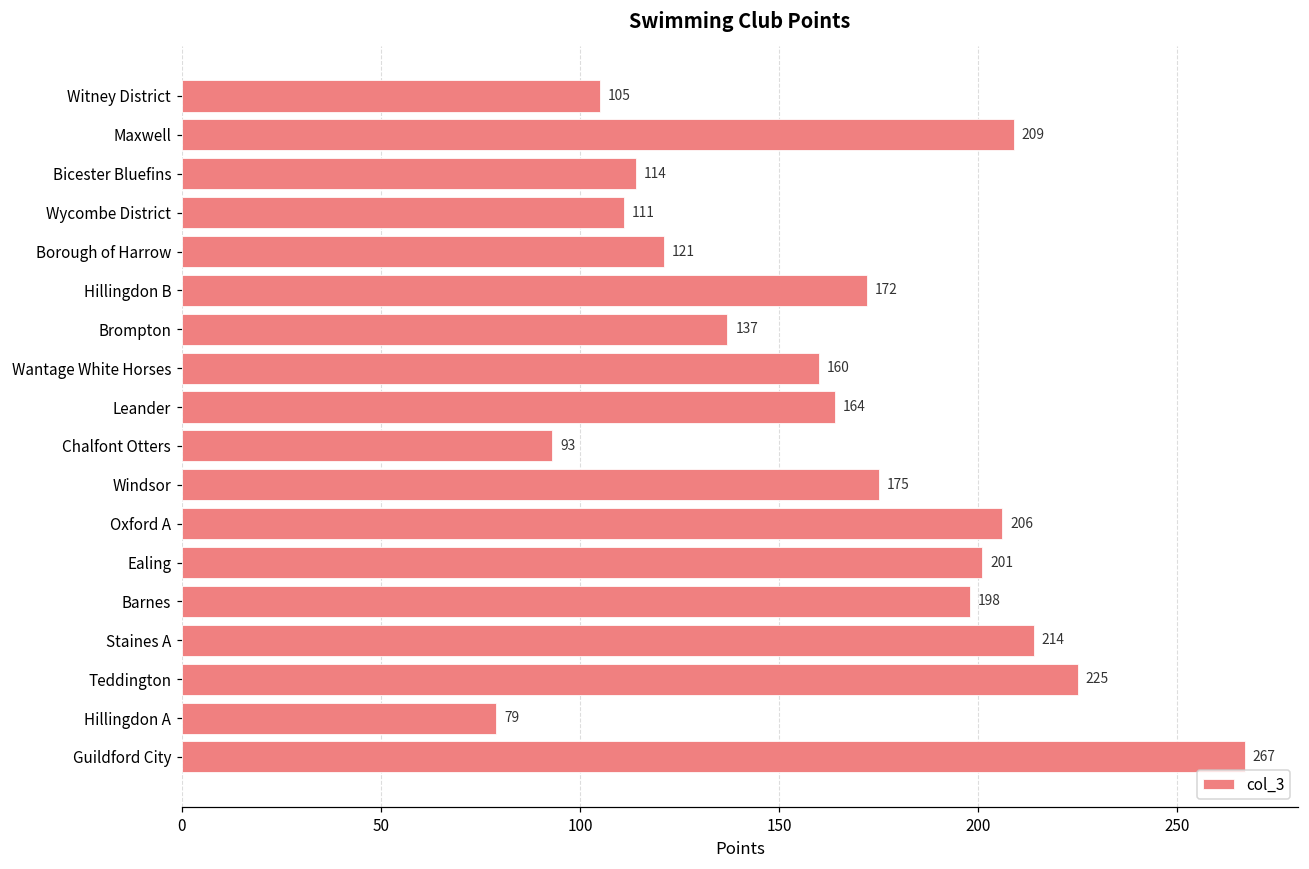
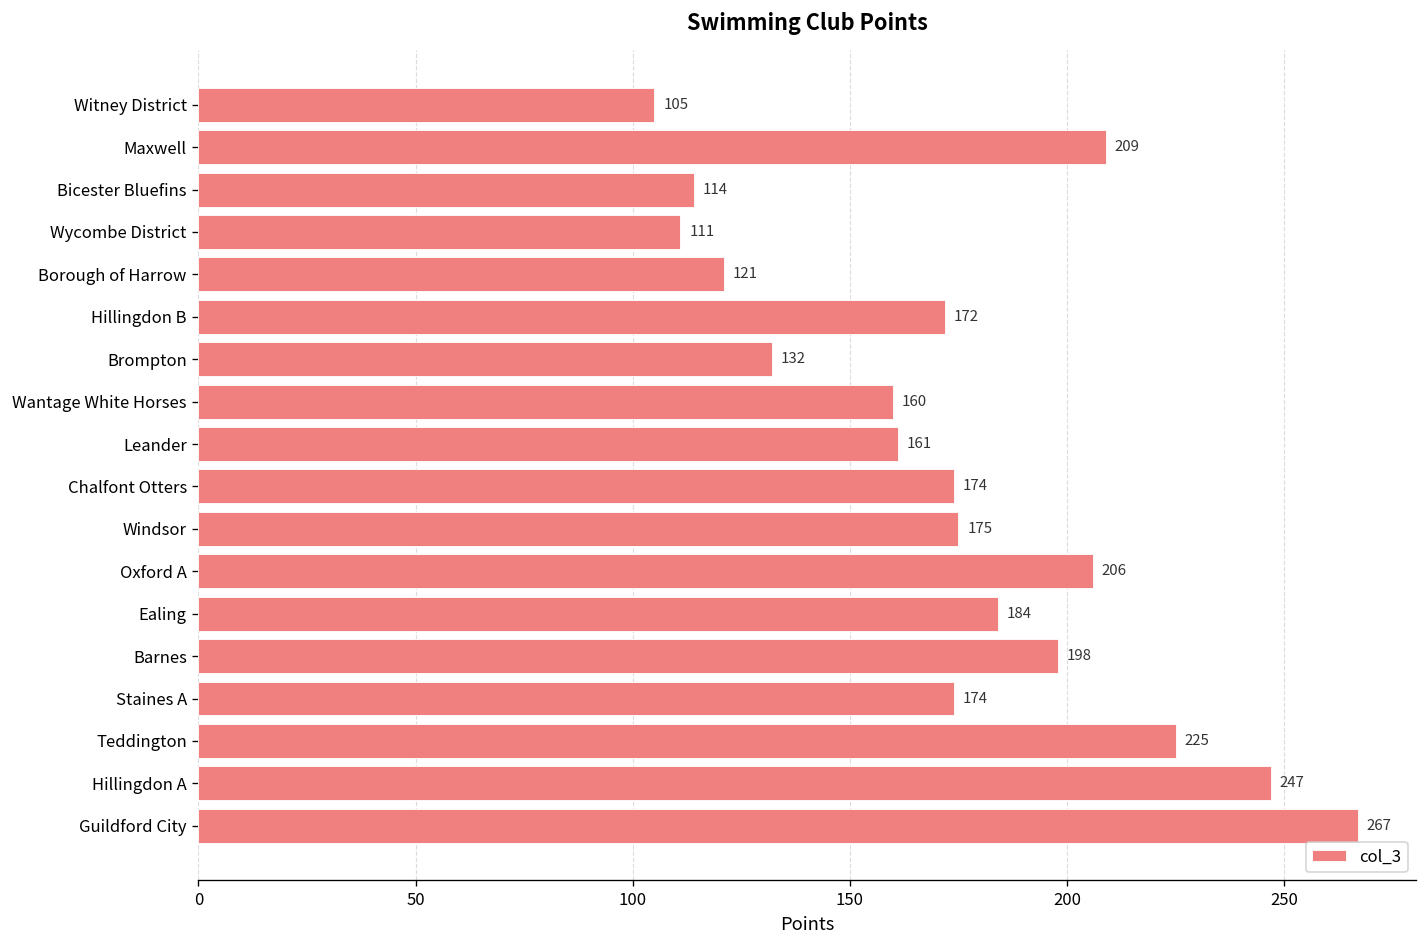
  {
    "Witney District": 105,
    "Maxwell": 209,
    "Bicester Bluefins": 114,
    "Wycombe District": 111,
    "Borough of Harrow": 121,
    "Hillingdon B": 172,
-   "Brompton": 137,
+   "Brompton": 132,
    "Wantage White Horses": 160,
-   "Leander": 164,
-   "Chalfont Otters": 93,
+   "Leander": 161,
+   "Chalfont Otters": 174,
    "Windsor": 175,
    "Oxford A": 206,
-   "Ealing": 201,
+   "Ealing": 184,
    "Barnes": 198,
-   "Staines A": 214,
+   "Staines A": 174,
    "Teddington": 225,
-   "Hillingdon A": 79,
+   "Hillingdon A": 247,
    "Guildford City": 267
  }
